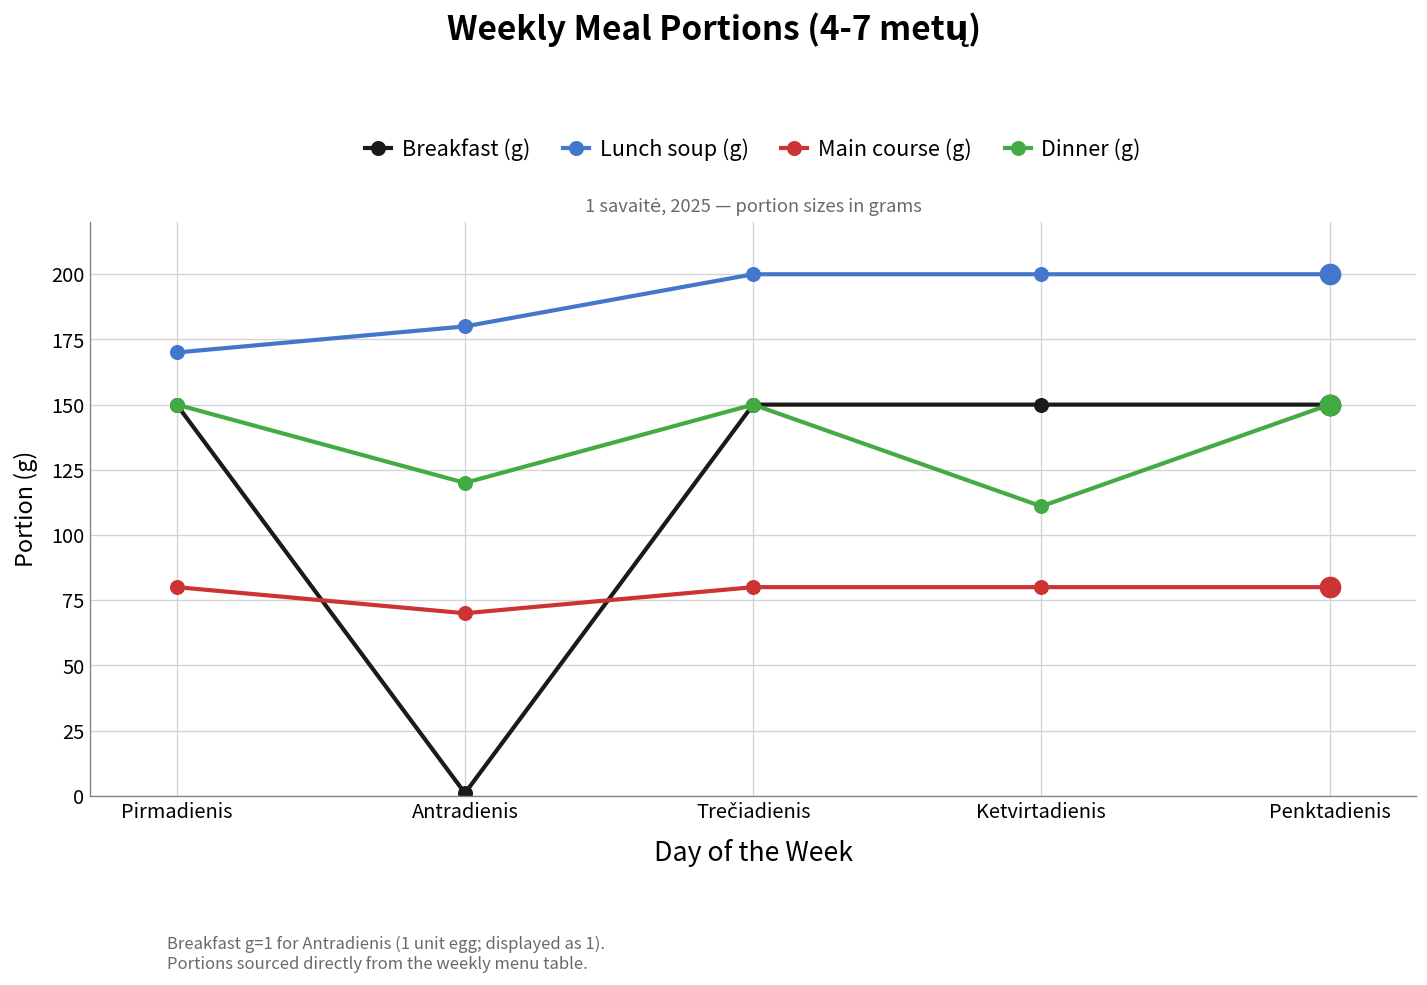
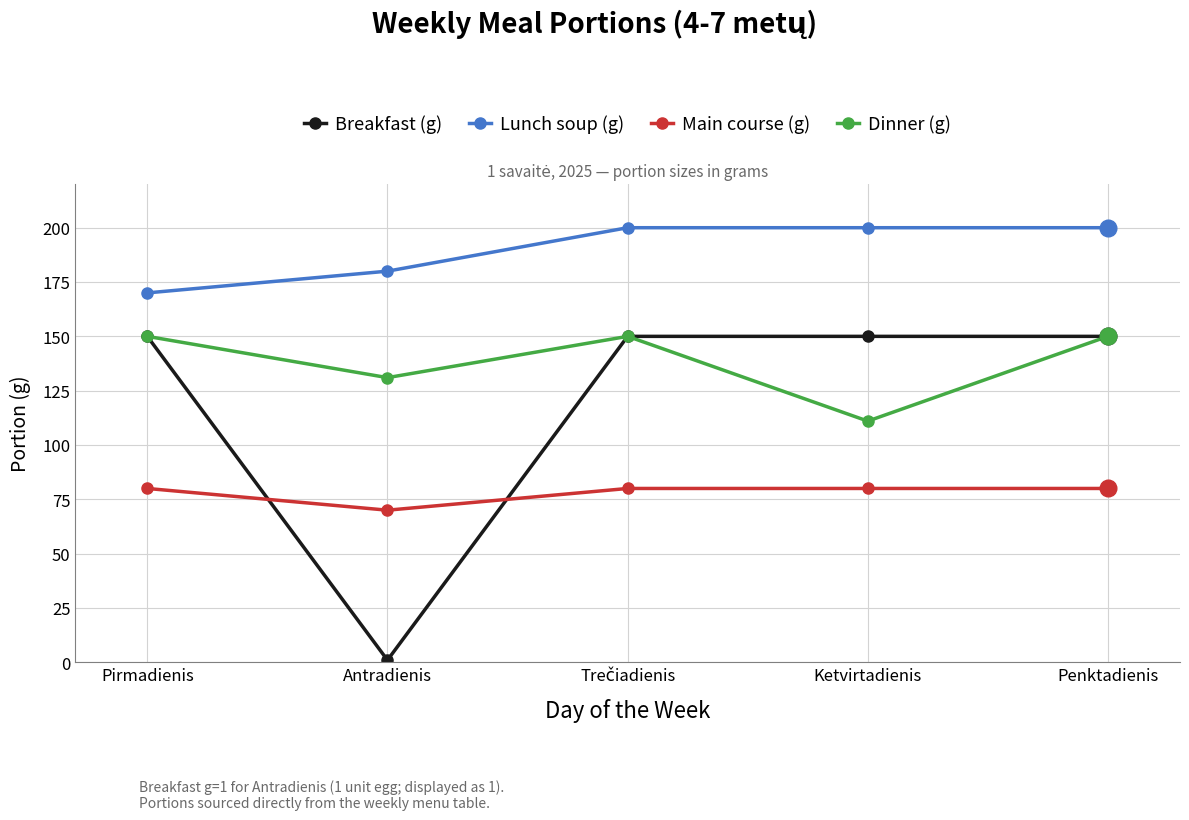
  {
    "Dinner (g)": {
-     "Antradienis": 120,
+     "Antradienis": 131,
      "Ketvirtadienis": 111
    }
  }
